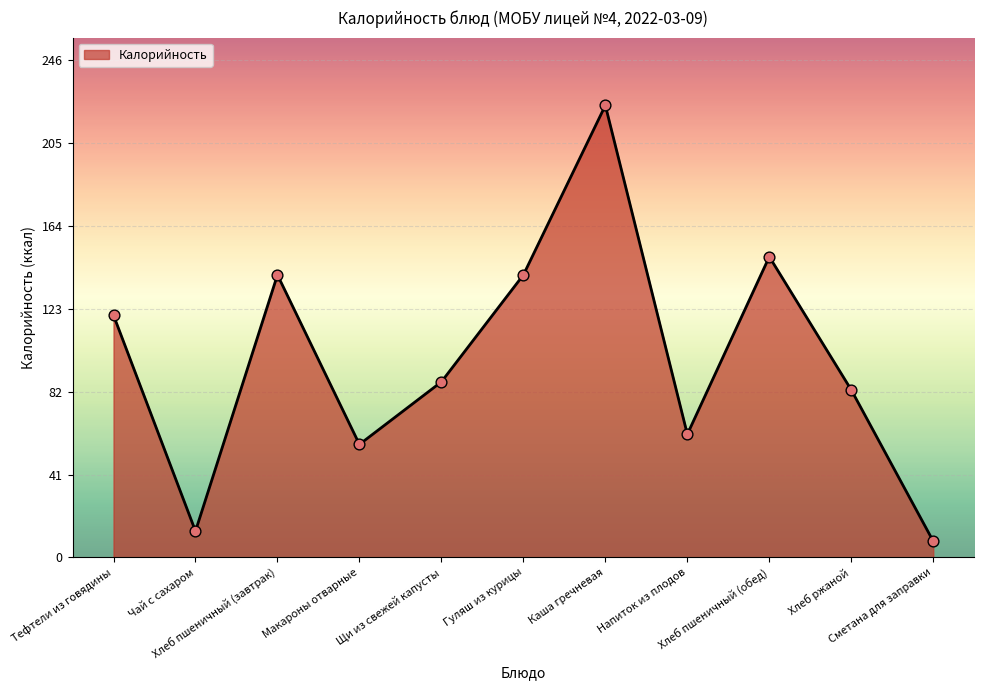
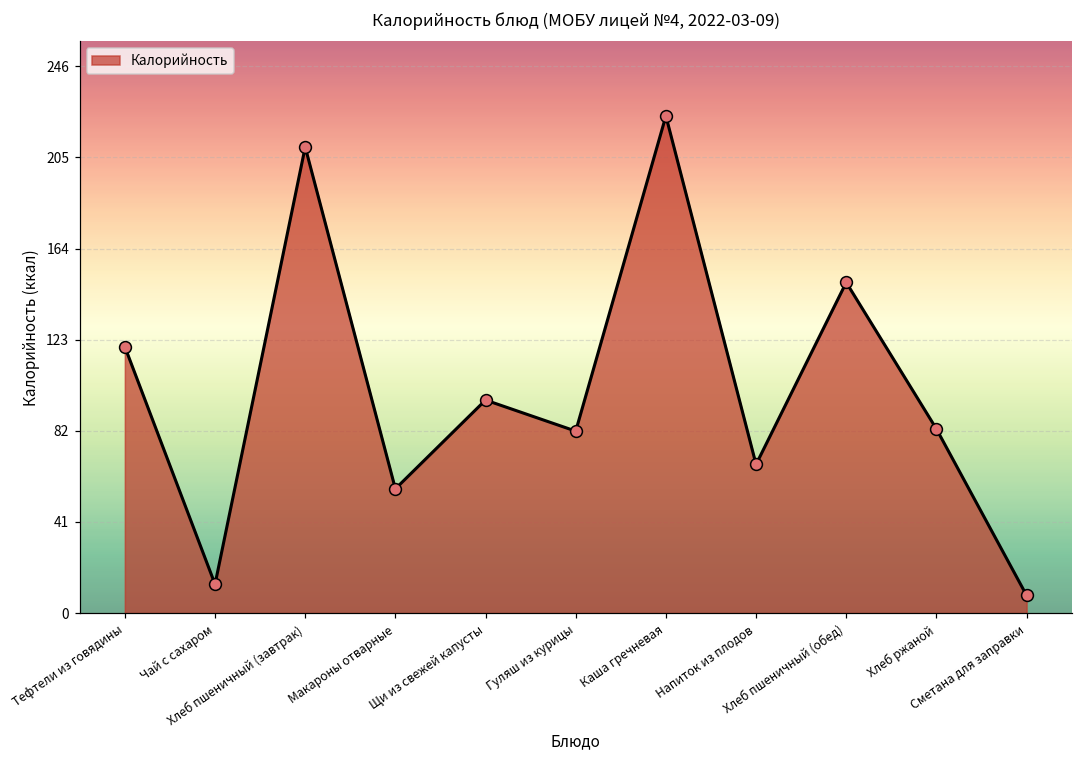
  {
    "Тефтели из говядины": 120,
    "Чай с сахаром": 13,
-   "Хлеб пшеничный (завтрак)": 140,
+   "Хлеб пшеничный (завтрак)": 210,
    "Макароны отварные": 56,
-   "Щи из свежей капусты": 87,
-   "Гуляш из курицы": 140,
+   "Щи из свежей капусты": 96,
+   "Гуляш из курицы": 82,
    "Каша гречневая": 224,
-   "Напиток из плодов": 61,
+   "Напиток из плодов": 67,
    "Хлеб пшеничный (обед)": 149,
    "Хлеб ржаной": 83,
    "Сметана для заправки": 8
  }
